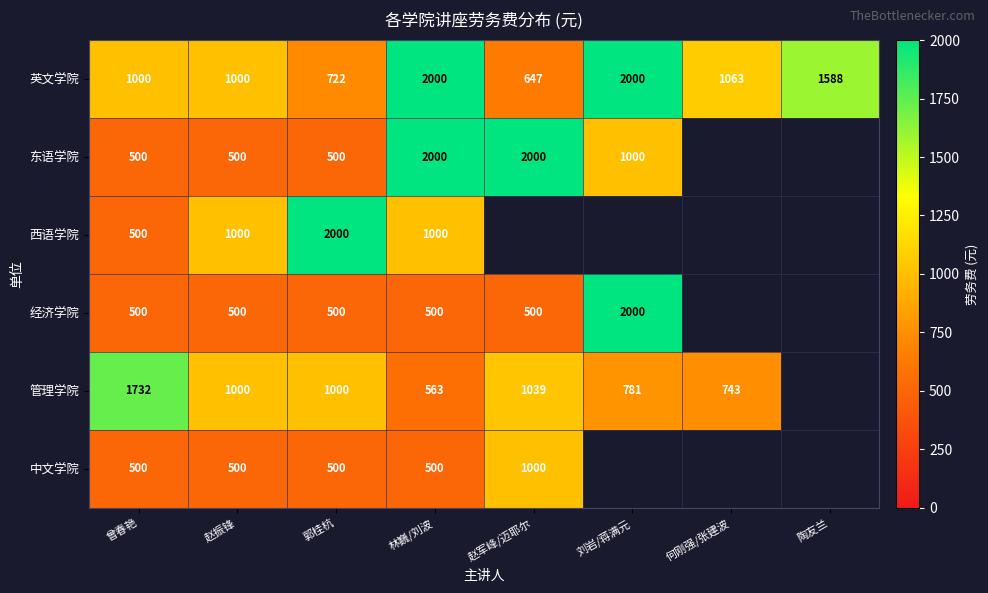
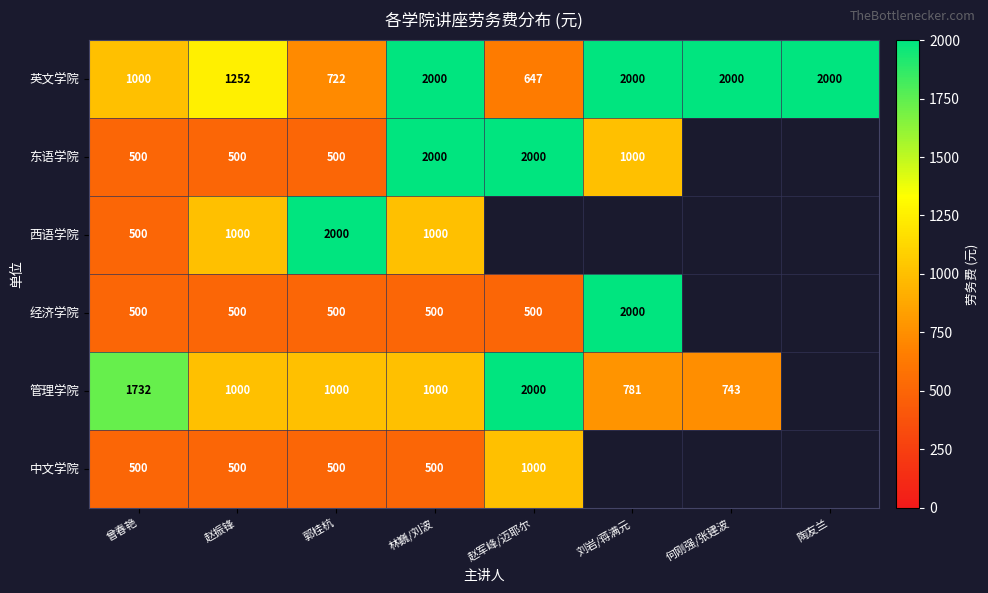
  {
    "英文学院": {
      "曾春艳": 1000,
-     "赵振锋": 1000,
+     "赵振锋": 1252,
      "郭桂杭": 722,
      "林巍/刘波": 2000,
      "赵军峰/迈耶尔": 647,
      "刘岩/蒋满元": 2000,
-     "何刚强/张建波": 1063,
-     "陶友兰": 1588
+     "何刚强/张建波": 2000,
+     "陶友兰": 2000
    },
    "东语学院": {
      "曾春艳": 500,
      "赵振锋": 500,
      "郭桂杭": 500,
      "林巍/刘波": 2000,
      "赵军峰/迈耶尔": 2000,
      "刘岩/蒋满元": 1000
    },
    "西语学院": {
      "曾春艳": 500,
      "赵振锋": 1000,
      "郭桂杭": 2000,
      "林巍/刘波": 1000
    },
    "经济学院": {
      "曾春艳": 500,
      "赵振锋": 500,
      "郭桂杭": 500,
      "林巍/刘波": 500,
      "赵军峰/迈耶尔": 500,
      "刘岩/蒋满元": 2000
    },
    "管理学院": {
      "曾春艳": 1732,
      "赵振锋": 1000,
      "郭桂杭": 1000,
-     "林巍/刘波": 563,
-     "赵军峰/迈耶尔": 1039,
+     "林巍/刘波": 1000,
+     "赵军峰/迈耶尔": 2000,
      "刘岩/蒋满元": 781,
      "何刚强/张建波": 743
    },
    "中文学院": {
      "曾春艳": 500,
      "赵振锋": 500,
      "郭桂杭": 500,
      "林巍/刘波": 500,
      "赵军峰/迈耶尔": 1000
    }
  }
